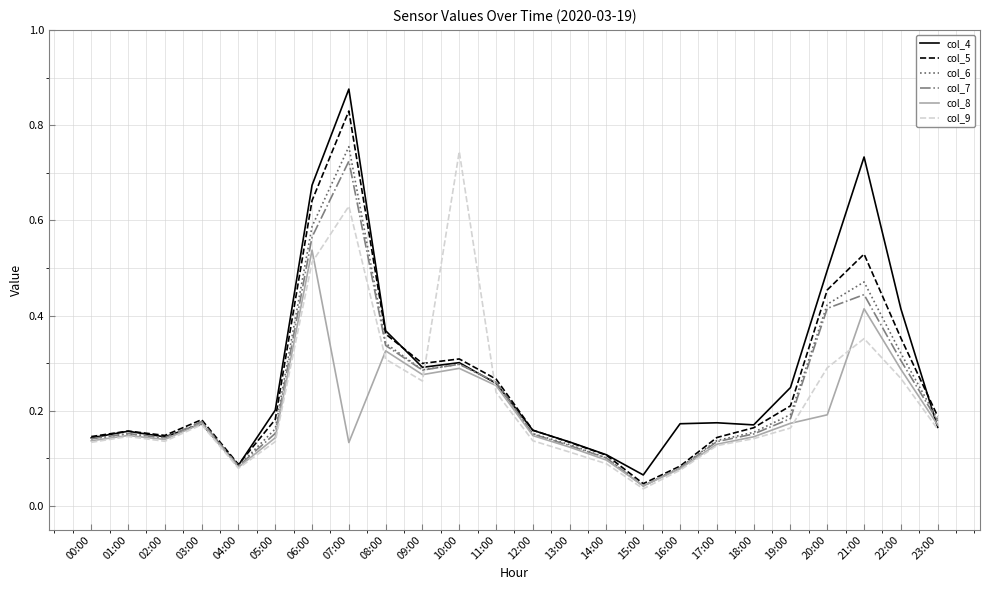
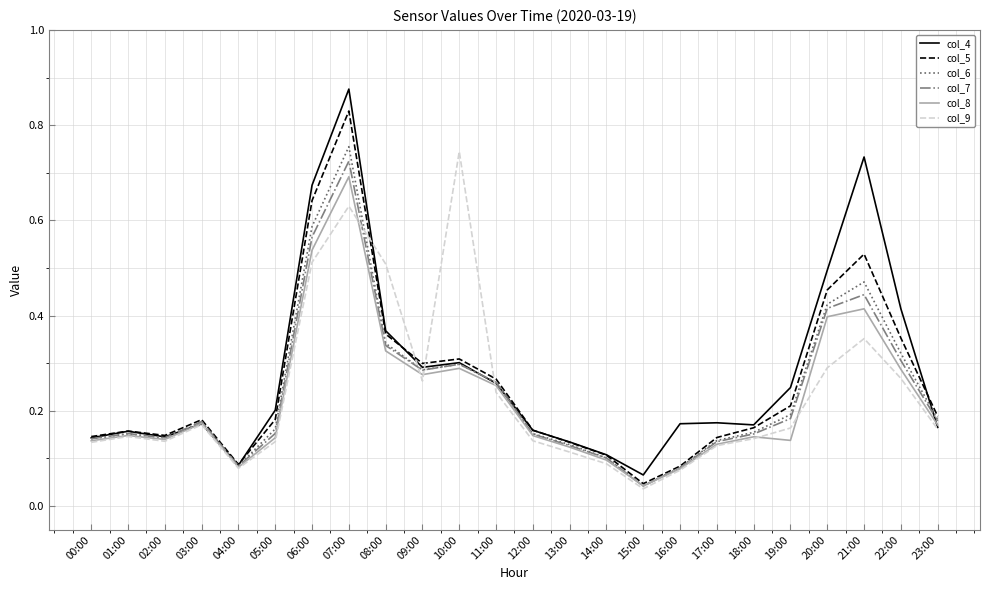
  {
    "col_8": {
      "05:00": 0.14,
      "06:00": 0.54,
-     "07:00": 0.13,
+     "07:00": 0.69,
      "08:00": 0.33,
      "09:00": 0.28,
      "10:00": 0.29,
-     "19:00": 0.17,
-     "20:00": 0.19,
+     "19:00": 0.14,
+     "20:00": 0.40,
      "21:00": 0.41,
      "22:00": 0.29
    },
    "col_9": {
      "05:00": 0.14,
      "06:00": 0.51,
      "07:00": 0.63,
-     "08:00": 0.31,
+     "08:00": 0.51,
      "09:00": 0.26,
      "10:00": 0.74,
      "11:00": 0.24,
      "12:00": 0.14,
      "13:00": 0.11,
      "14:00": 0.09,
      "15:00": 0.04,
      "19:00": 0.16,
      "20:00": 0.29,
      "21:00": 0.35,
      "22:00": 0.27
    }
  }
